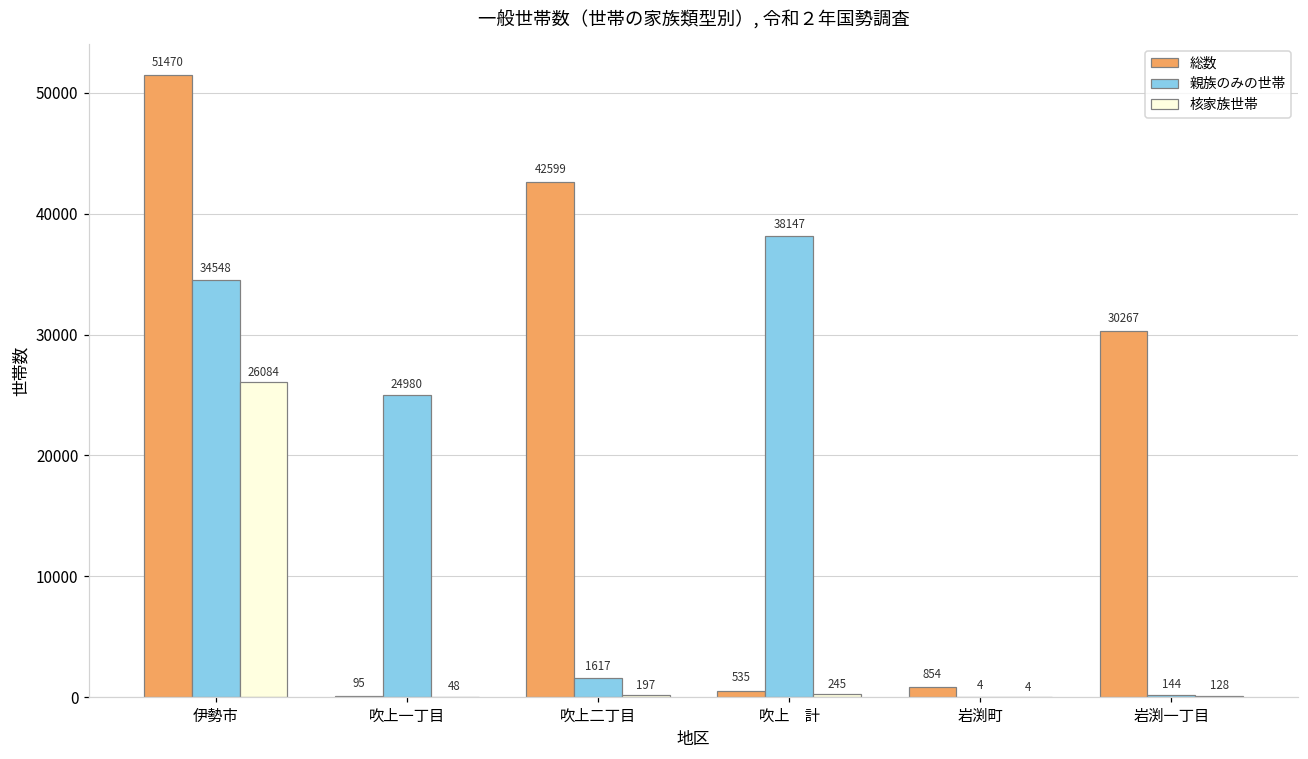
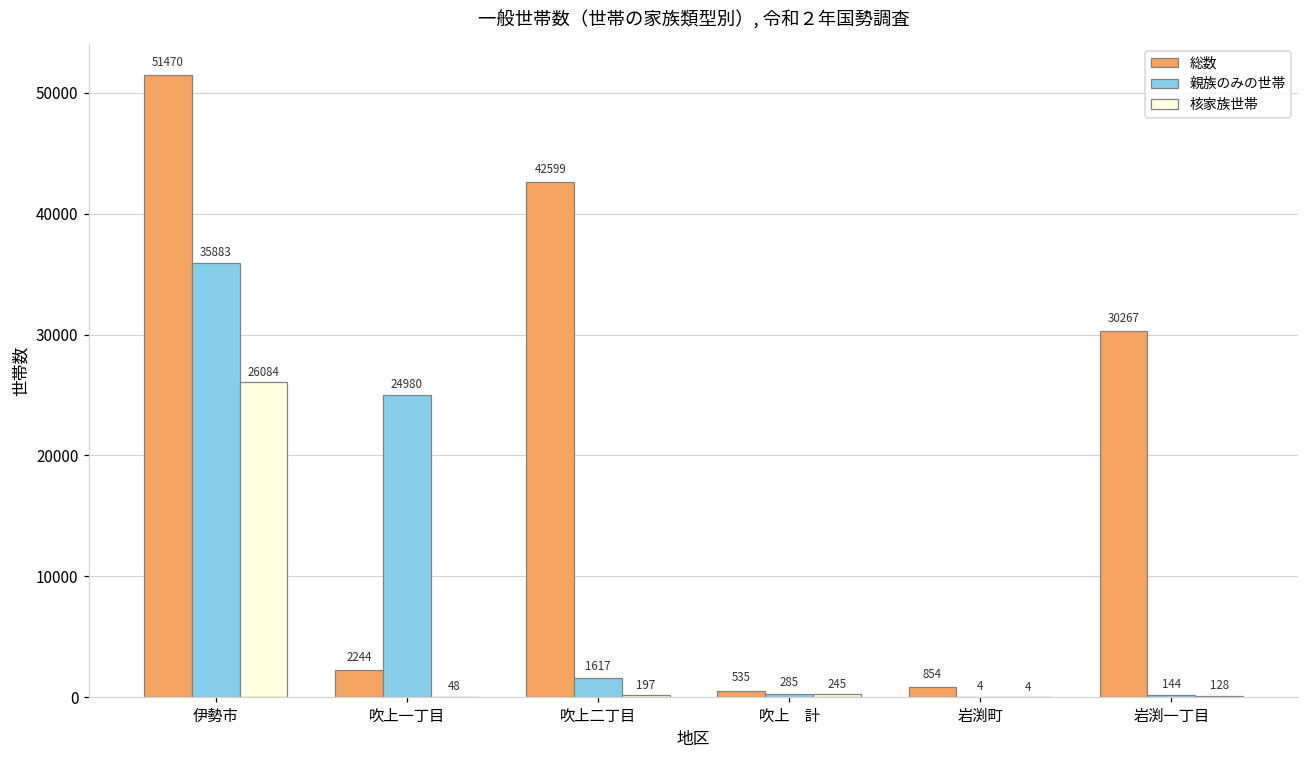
  {
    "総数": {
      "伊勢市": 51470,
-     "吹上一丁目": 95,
+     "吹上一丁目": 2244,
      "吹上二丁目": 42599,
      "吹上 計": 535,
      "岩渕町": 854,
      "岩渕一丁目": 30267
    },
    "親族のみの世帯": {
-     "伊勢市": 34548,
+     "伊勢市": 35883,
      "吹上一丁目": 24980,
      "吹上二丁目": 1617,
-     "吹上 計": 38147,
+     "吹上 計": 285,
      "岩渕町": 4,
      "岩渕一丁目": 144
    },
    "核家族世帯": {
      "伊勢市": 26084,
      "吹上一丁目": 48,
      "吹上二丁目": 197,
      "吹上 計": 245,
      "岩渕町": 4,
      "岩渕一丁目": 128
    }
  }
